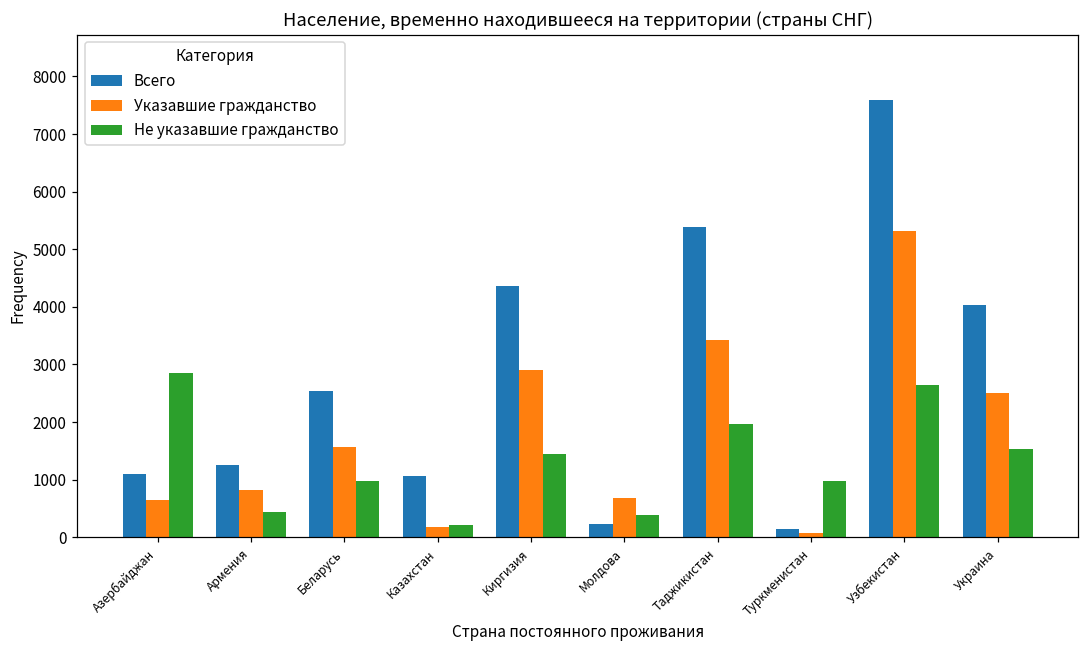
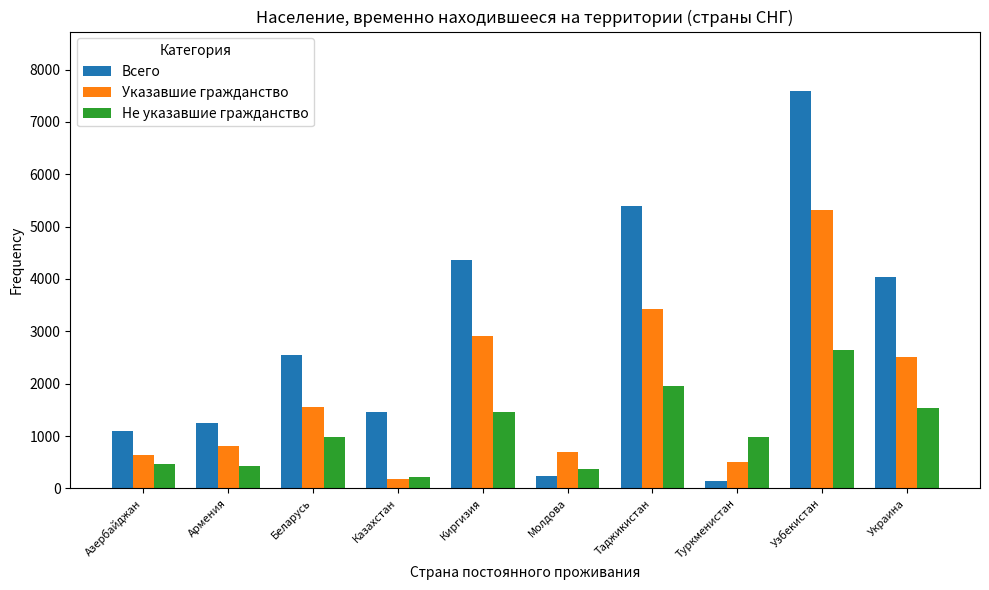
  {
    "Всего": {
      "Азербайджан": 1100,
      "Армения": 1300,
      "Беларусь": 2500,
-     "Казахстан": 1100,
+     "Казахстан": 1500,
      "Киргизия": 4400,
      "Молдова": 200,
      "Таджикистан": 5400,
      "Туркменистан": 100,
      "Узбекистан": 7600,
      "Украина": 4000
    },
    "Указавшие гражданство": {
      "Азербайджан": 600,
      "Армения": 800,
      "Беларусь": 1600,
      "Казахстан": 200,
      "Киргизия": 2900,
      "Молдова": 700,
      "Таджикистан": 3400,
-     "Туркменистан": 100,
+     "Туркменистан": 500,
      "Узбекистан": 5300,
      "Украина": 2500
    },
    "Не указавшие гражданство": {
-     "Азербайджан": 2800,
+     "Азербайджан": 500,
      "Армения": 400,
      "Беларусь": 1000,
      "Казахстан": 200,
      "Киргизия": 1500,
      "Молдова": 400,
      "Таджикистан": 2000,
      "Туркменистан": 1000,
      "Узбекистан": 2700,
      "Украина": 1500
    }
  }
